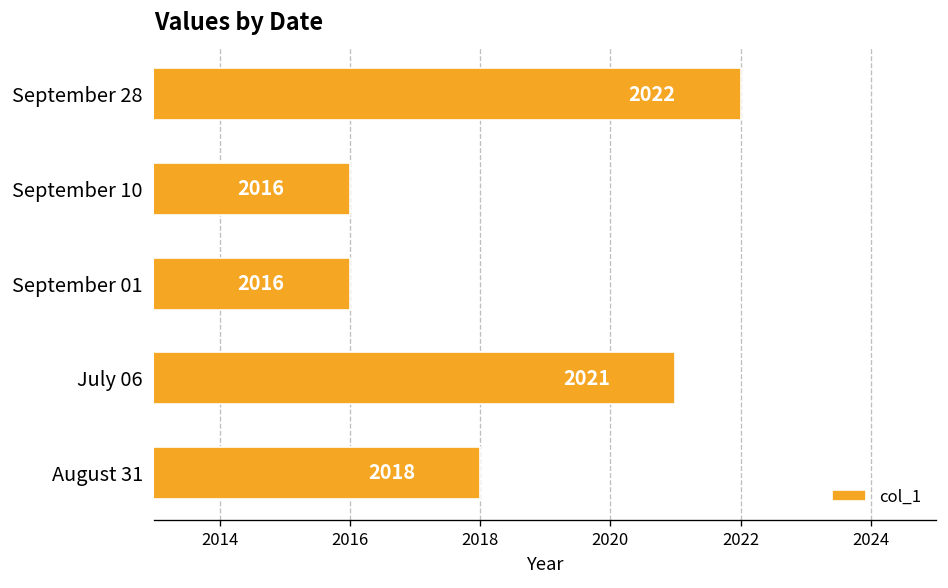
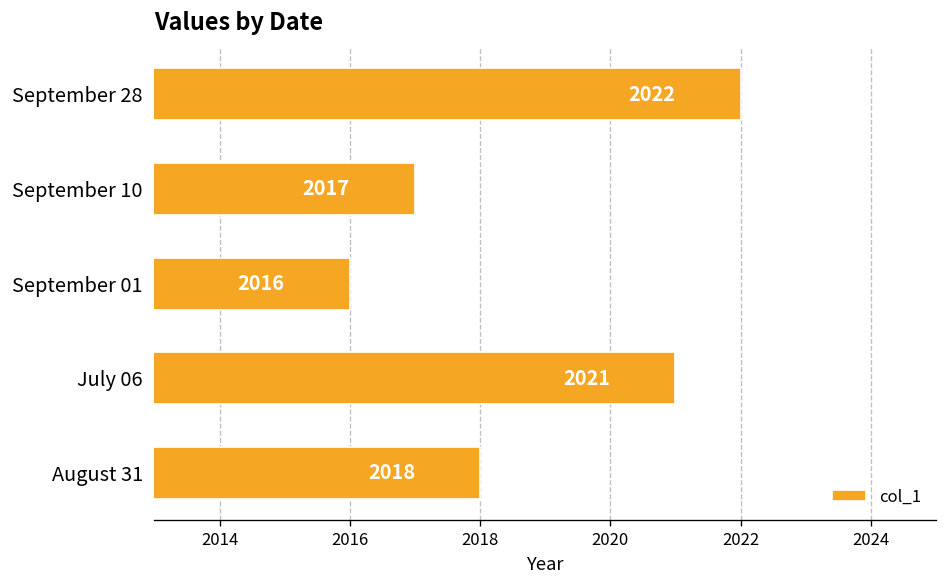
  {
    "September 28": 2022,
-   "September 10": 2016,
+   "September 10": 2017,
    "September 01": 2016,
    "July 06": 2021,
    "August 31": 2018
  }
